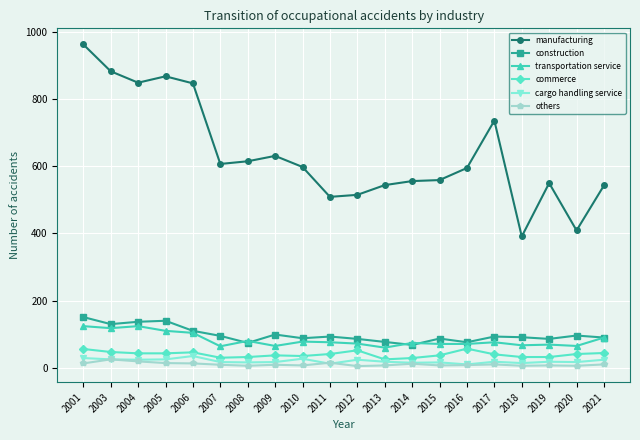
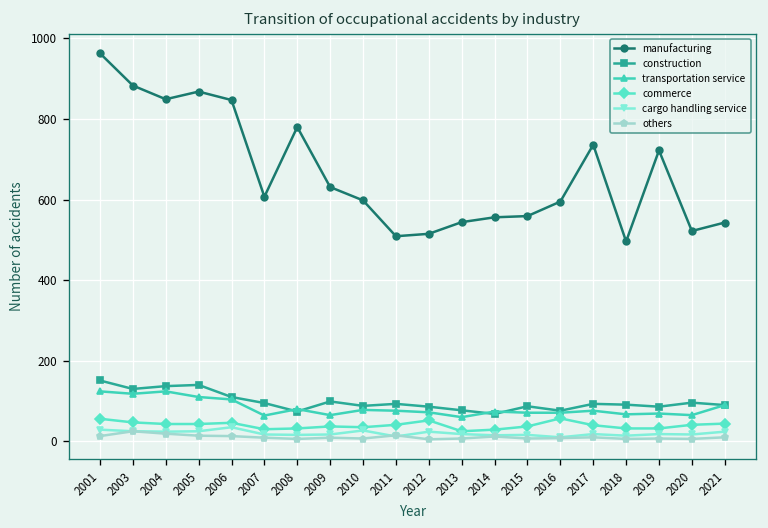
  {
    "manufacturing": {
      "2001": 960,
      "2003": 880,
      "2004": 850,
      "2005": 870,
      "2006": 850,
      "2007": 610,
-     "2008": 620,
+     "2008": 780,
      "2009": 630,
      "2010": 600,
      "2011": 510,
      "2012": 520,
      "2013": 540,
      "2014": 560,
      "2015": 560,
      "2016": 600,
      "2017": 740,
-     "2018": 390,
-     "2019": 550,
-     "2020": 410,
+     "2018": 500,
+     "2019": 720,
+     "2020": 520,
      "2021": 540
    }
  }
